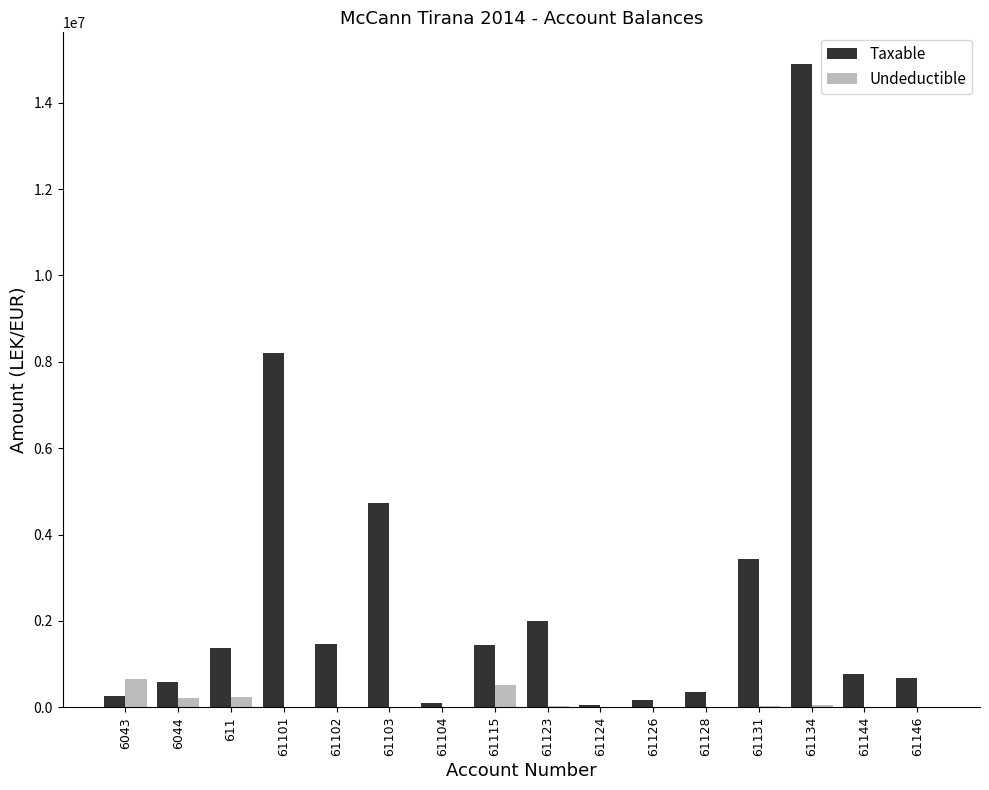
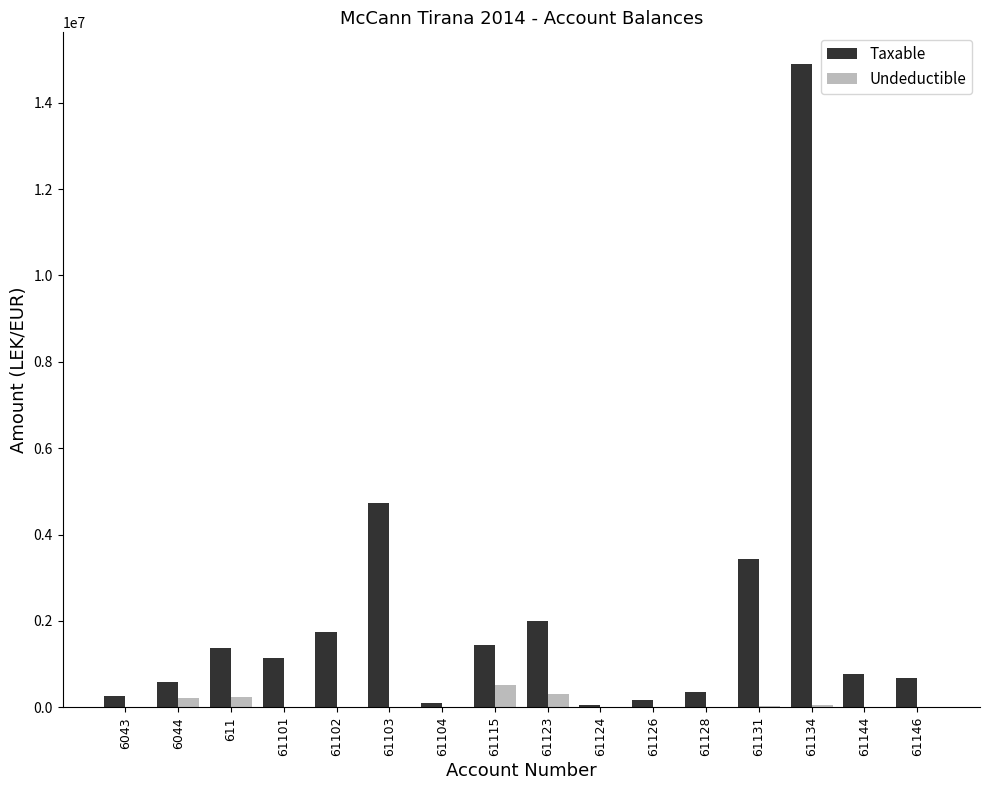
  {
    "Taxable": {
      "6043": 300000,
      "6044": 600000,
      "611": 1400000,
-     "61101": 8200000,
-     "61102": 1500000,
+     "61101": 1100000,
+     "61102": 1700000,
      "61103": 4700000,
      "61104": 100000,
      "61115": 1400000,
      "61123": 2000000,
      "61124": 100000,
      "61126": 200000,
      "61128": 400000,
      "61131": 3400000,
      "61134": 14900000,
      "61144": 800000,
      "61146": 700000
    },
    "Undeductible": {
-     "6043": 600000,
+     "6043": 0,
      "6044": 200000,
      "611": 200000,
      "61101": 0,
      "61102": 0,
      "61104": 0,
      "61115": 500000,
-     "61123": 0,
+     "61123": 300000,
      "61124": 0,
      "61128": 0,
      "61144": 0,
      "61146": 0
    }
  }
